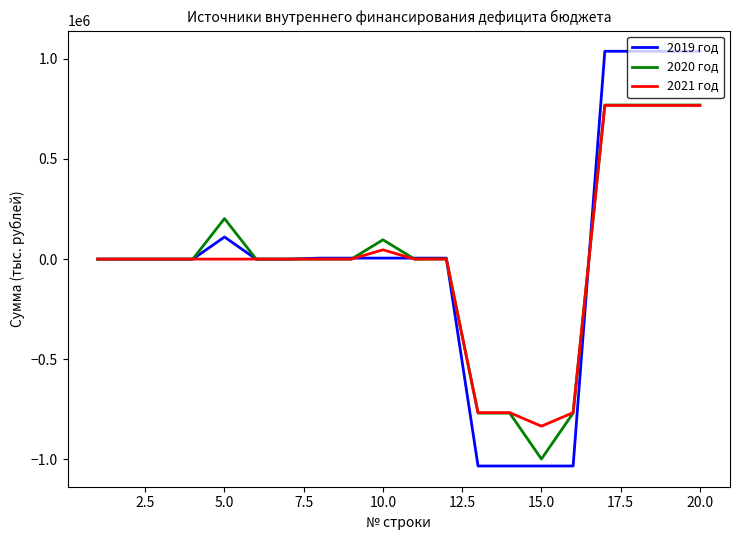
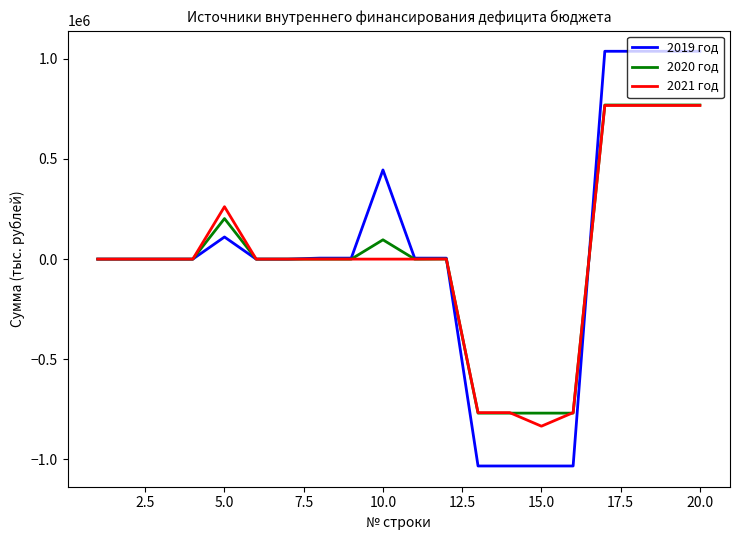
  {
    "2019 год": {
      "5.0": 110000,
-     "10.0": 10000,
+     "10.0": 450000,
      "15.0": -1030000
    },
    "2020 год": {
      "5.0": 200000,
      "10.0": 100000,
-     "15.0": -1000000
+     "15.0": -770000
    },
    "2021 год": {
-     "5.0": 0,
-     "10.0": 50000,
+     "5.0": 260000,
+     "10.0": 0,
      "15.0": -830000
    }
  }
